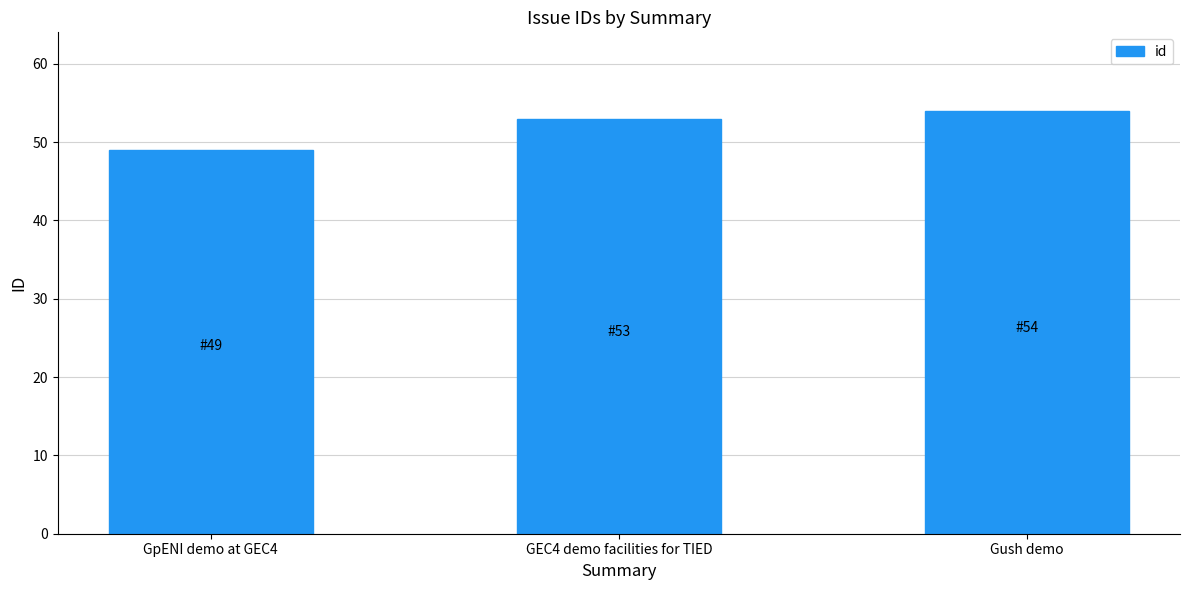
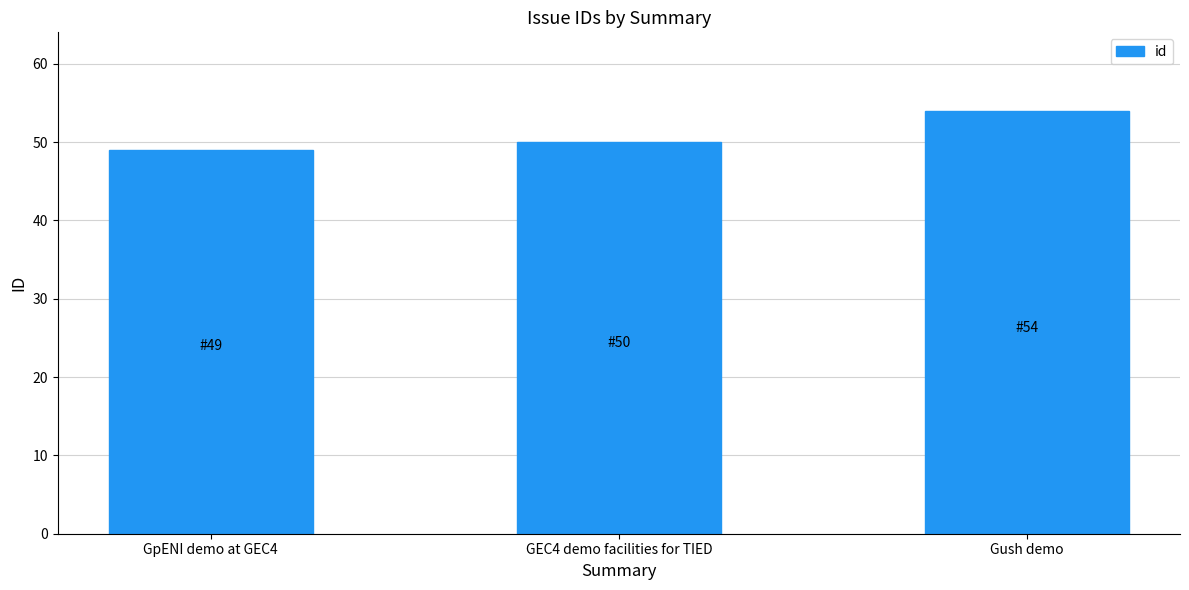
  {
    "GpENI demo at GEC4": 49,
-   "GEC4 demo facilities for TIED": 53,
+   "GEC4 demo facilities for TIED": 50,
    "Gush demo": 54
  }
